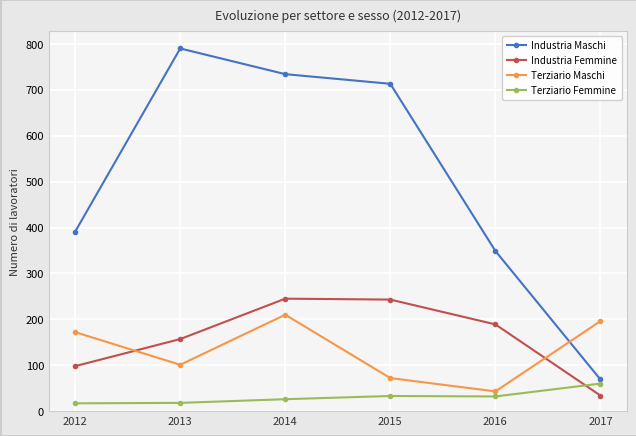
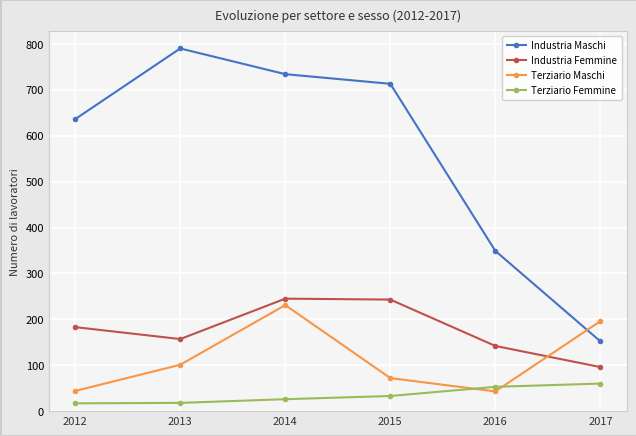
  {
    "Industria Maschi": {
-     "2012": 390,
+     "2012": 640,
      "2013": 790,
      "2014": 730,
      "2015": 710,
      "2016": 350,
-     "2017": 70
+     "2017": 150
    },
    "Industria Femmine": {
-     "2012": 100,
+     "2012": 180,
      "2013": 160,
      "2014": 250,
      "2015": 240,
-     "2016": 190,
-     "2017": 30
+     "2016": 140,
+     "2017": 100
    },
    "Terziario Maschi": {
-     "2012": 170,
+     "2012": 40,
      "2013": 100,
-     "2014": 210,
+     "2014": 230,
      "2015": 70,
      "2016": 40,
      "2017": 200
    },
    "Terziario Femmine": {
      "2012": 20,
      "2013": 20,
      "2014": 30,
      "2015": 30,
-     "2016": 30,
+     "2016": 50,
      "2017": 60
    }
  }
